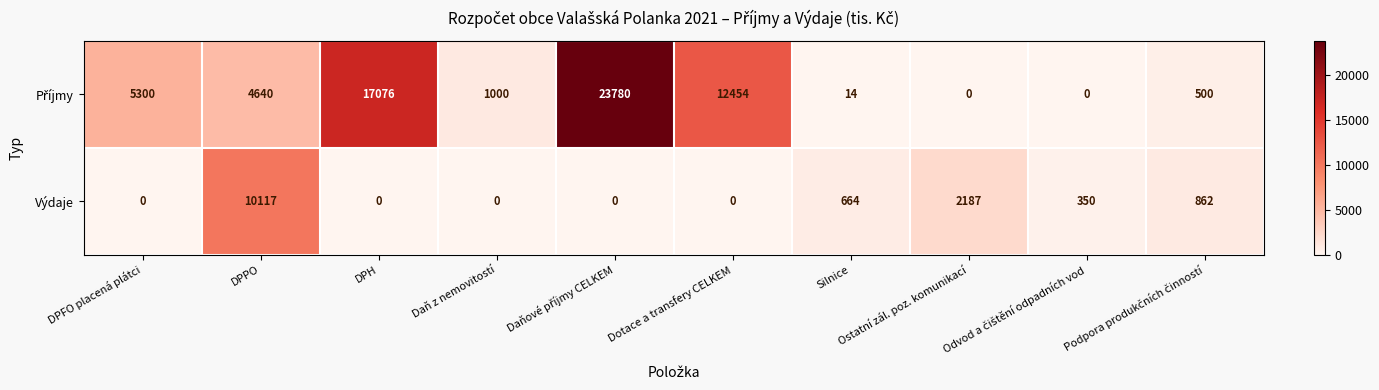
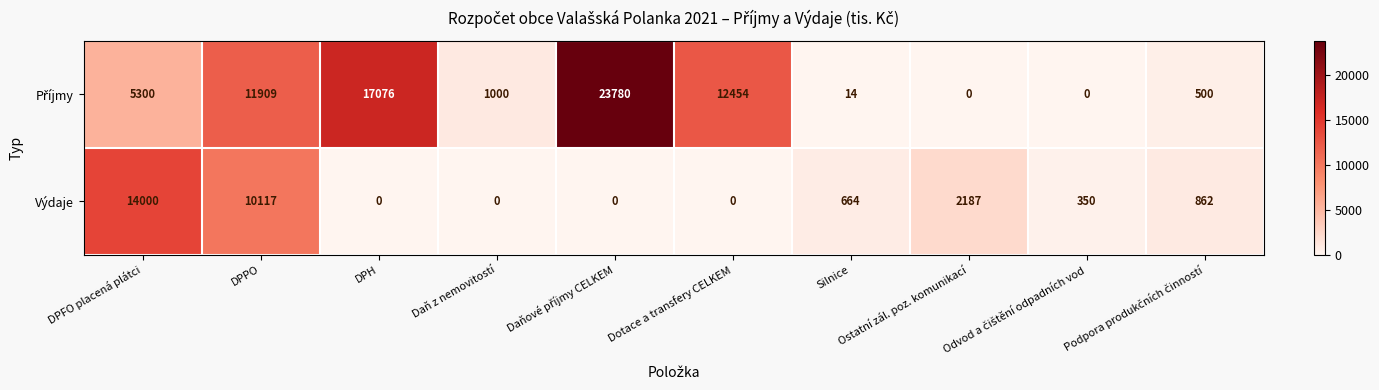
  {
    "Příjmy": {
      "DPFO placená plátci": 5300,
-     "DPPO": 4640,
+     "DPPO": 11909,
      "DPH": 17076,
      "Daň z nemovitostí": 1000,
      "Daňové příjmy CELKEM": 23780,
      "Dotace a transfery CELKEM": 12454,
      "Silnice": 14,
      "Ostatní zál. poz. komunikací": 0,
      "Odvod a čištění odpadních vod": 0,
      "Podpora produkčních činností": 500
    },
    "Výdaje": {
-     "DPFO placená plátci": 0,
+     "DPFO placená plátci": 14000,
      "DPPO": 10117,
      "DPH": 0,
      "Daň z nemovitostí": 0,
      "Daňové příjmy CELKEM": 0,
      "Dotace a transfery CELKEM": 0,
      "Silnice": 664,
      "Ostatní zál. poz. komunikací": 2187,
      "Odvod a čištění odpadních vod": 350,
      "Podpora produkčních činností": 862
    }
  }
